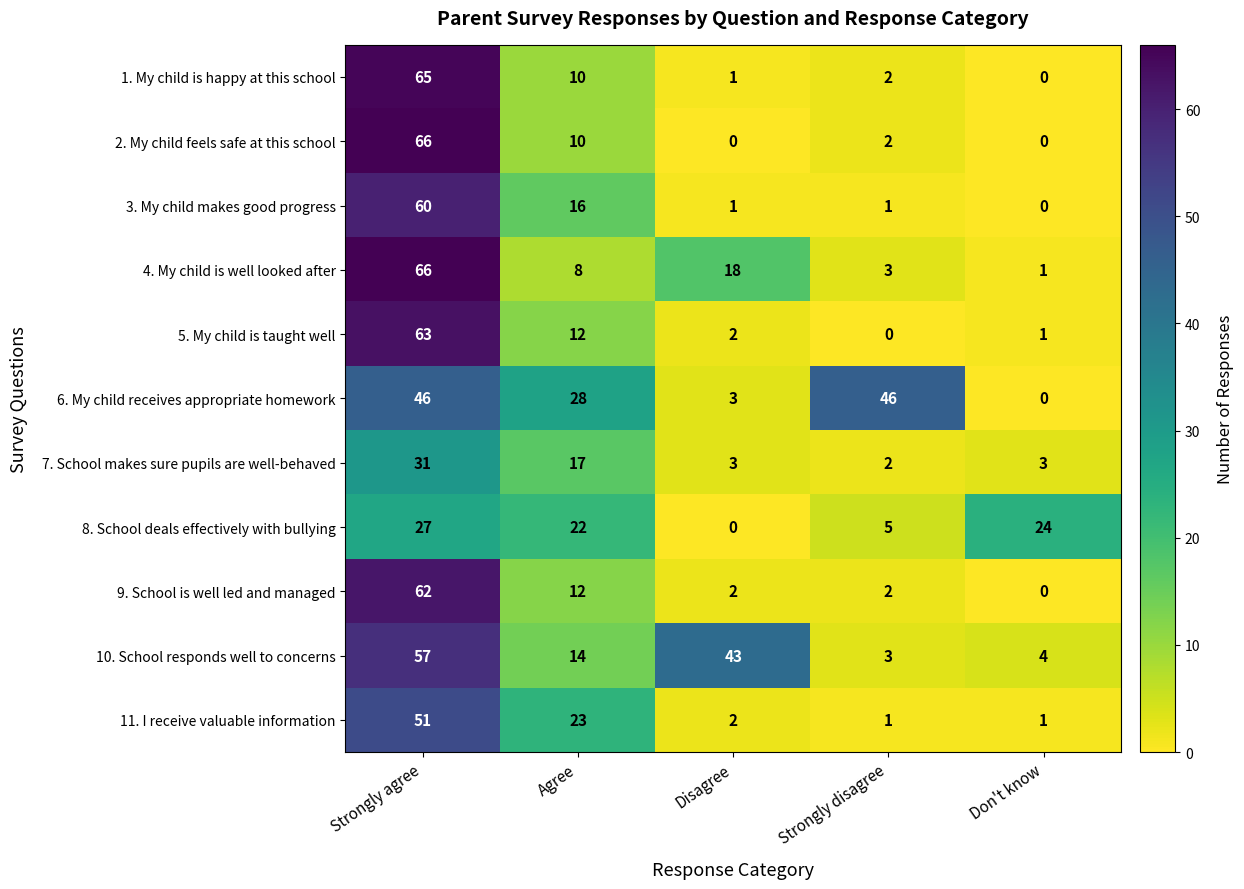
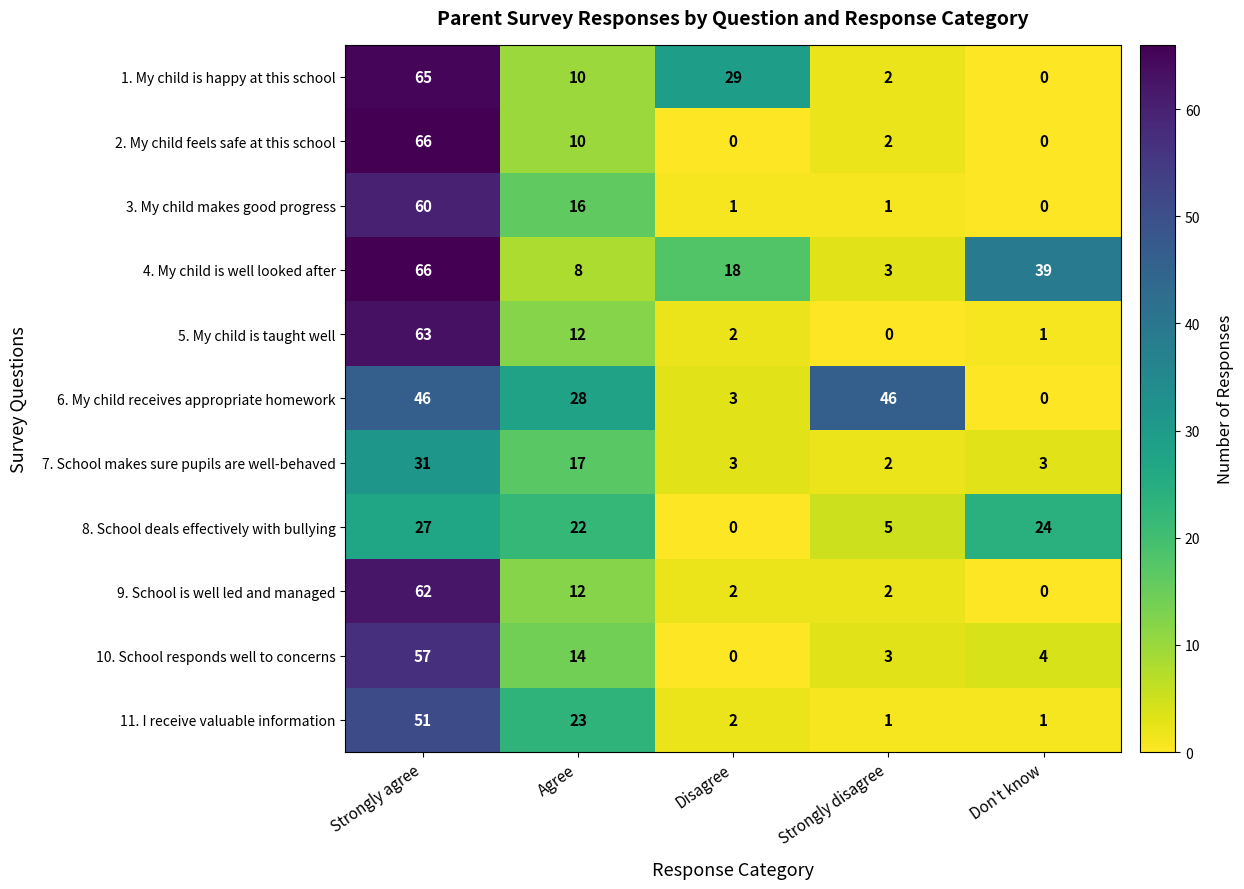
  {
    "1. My child is happy at this school": {
      "Strongly agree": 65,
      "Agree": 10,
-     "Disagree": 1,
+     "Disagree": 29,
      "Strongly disagree": 2,
      "Don't know": 0
    },
    "2. My child feels safe at this school": {
      "Strongly agree": 66,
      "Agree": 10,
      "Disagree": 0,
      "Strongly disagree": 2,
      "Don't know": 0
    },
    "3. My child makes good progress": {
      "Strongly agree": 60,
      "Agree": 16,
      "Disagree": 1,
      "Strongly disagree": 1,
      "Don't know": 0
    },
    "4. My child is well looked after": {
      "Strongly agree": 66,
      "Agree": 8,
      "Disagree": 18,
      "Strongly disagree": 3,
-     "Don't know": 1
+     "Don't know": 39
    },
    "5. My child is taught well": {
      "Strongly agree": 63,
      "Agree": 12,
      "Disagree": 2,
      "Strongly disagree": 0,
      "Don't know": 1
    },
    "6. My child receives appropriate homework": {
      "Strongly agree": 46,
      "Agree": 28,
      "Disagree": 3,
      "Strongly disagree": 46,
      "Don't know": 0
    },
    "7. School makes sure pupils are well-behaved": {
      "Strongly agree": 31,
      "Agree": 17,
      "Disagree": 3,
      "Strongly disagree": 2,
      "Don't know": 3
    },
    "8. School deals effectively with bullying": {
      "Strongly agree": 27,
      "Agree": 22,
      "Disagree": 0,
      "Strongly disagree": 5,
      "Don't know": 24
    },
    "9. School is well led and managed": {
      "Strongly agree": 62,
      "Agree": 12,
      "Disagree": 2,
      "Strongly disagree": 2,
      "Don't know": 0
    },
    "10. School responds well to concerns": {
      "Strongly agree": 57,
      "Agree": 14,
-     "Disagree": 43,
+     "Disagree": 0,
      "Strongly disagree": 3,
      "Don't know": 4
    },
    "11. I receive valuable information": {
      "Strongly agree": 51,
      "Agree": 23,
      "Disagree": 2,
      "Strongly disagree": 1,
      "Don't know": 1
    }
  }
